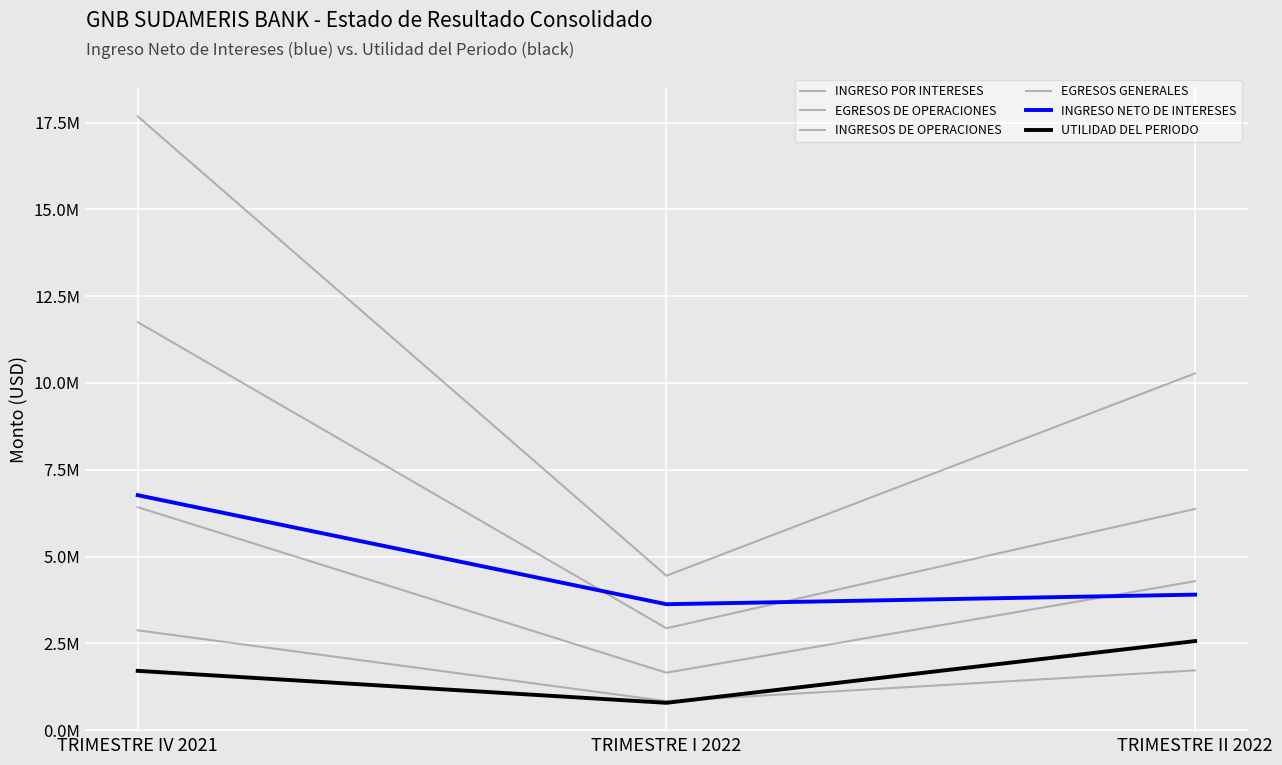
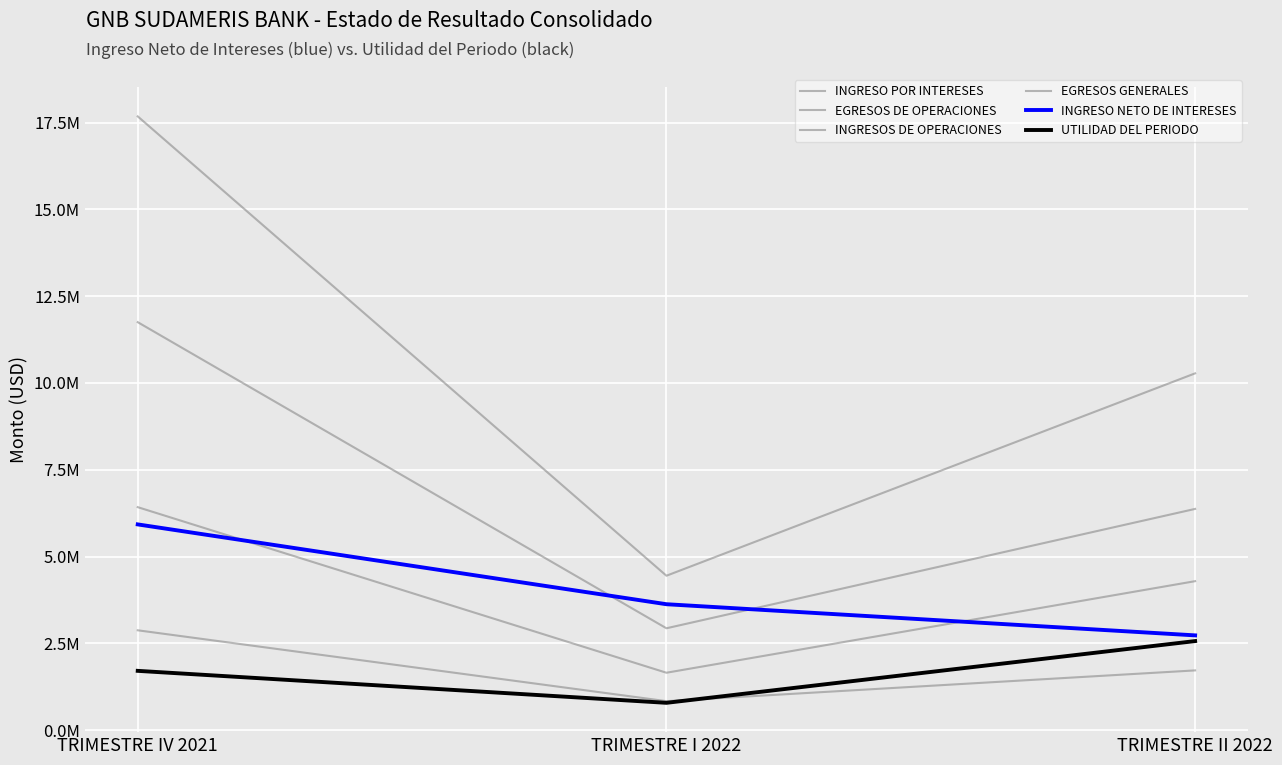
  {
    "INGRESO NETO DE INTERESES": {
-     "TRIMESTRE IV 2021": 6800000,
+     "TRIMESTRE IV 2021": 5900000,
      "TRIMESTRE I 2022": 3600000,
-     "TRIMESTRE II 2022": 3900000
+     "TRIMESTRE II 2022": 2700000
    },
    "UTILIDAD DEL PERIODO": {
      "TRIMESTRE IV 2021": 1700000,
      "TRIMESTRE II 2022": 2600000
    }
  }
